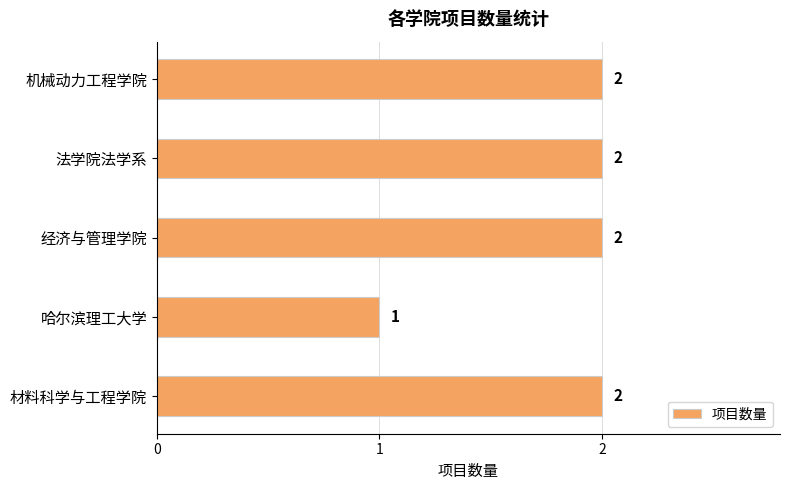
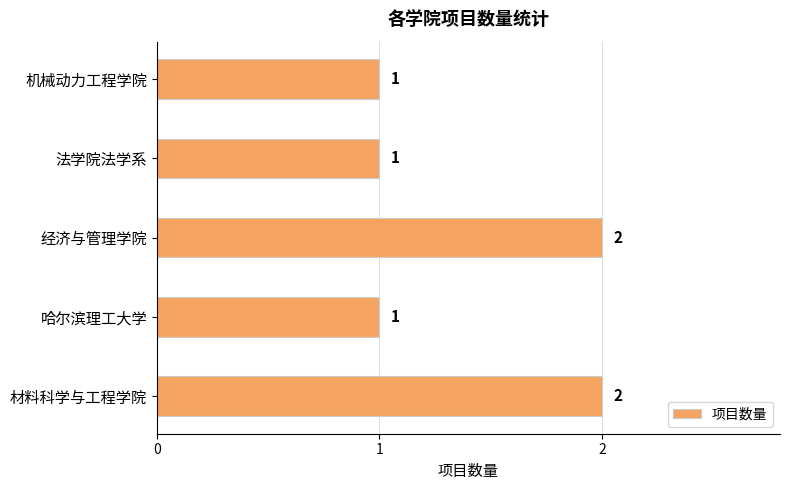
  {
-   "机械动力工程学院": 2,
-   "法学院法学系": 2,
+   "机械动力工程学院": 1,
+   "法学院法学系": 1,
    "经济与管理学院": 2,
    "哈尔滨理工大学": 1,
    "材料科学与工程学院": 2
  }
